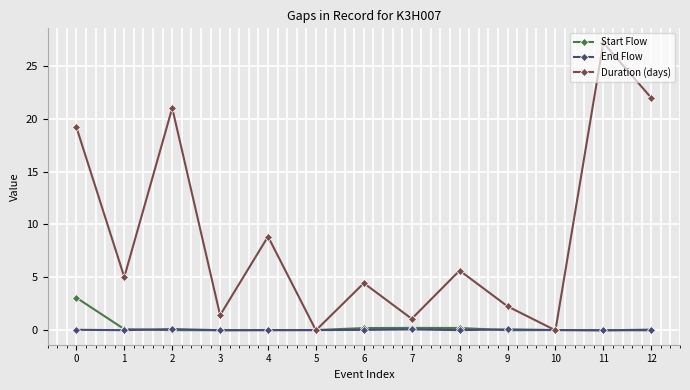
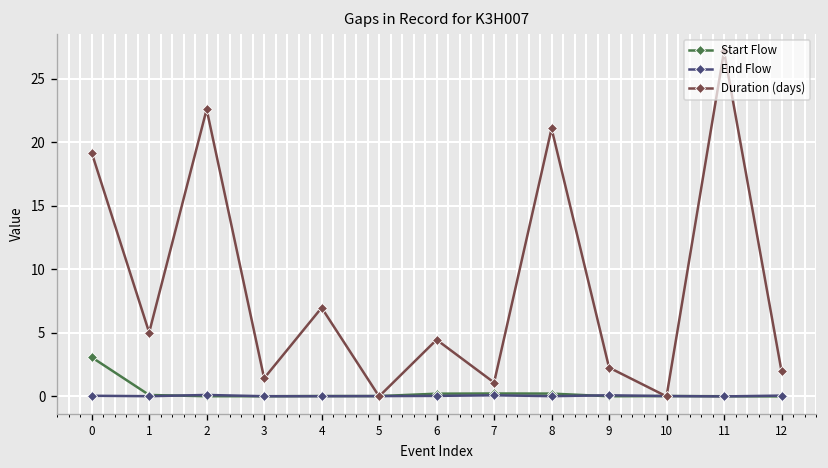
  {
    "Start Flow": {
      "0": 3.1
    },
    "End Flow": {
      "0": 0.1
    },
    "Duration (days)": {
      "0": 19.2,
      "1": 5.0,
-     "2": 21.0,
+     "2": 22.6,
      "3": 1.4,
-     "4": 8.9,
+     "4": 7.0,
      "6": 4.5,
      "7": 1.1,
-     "8": 5.7,
+     "8": 21.1,
      "9": 2.3,
-     "12": 22.0
+     "12": 2.0
    }
  }
